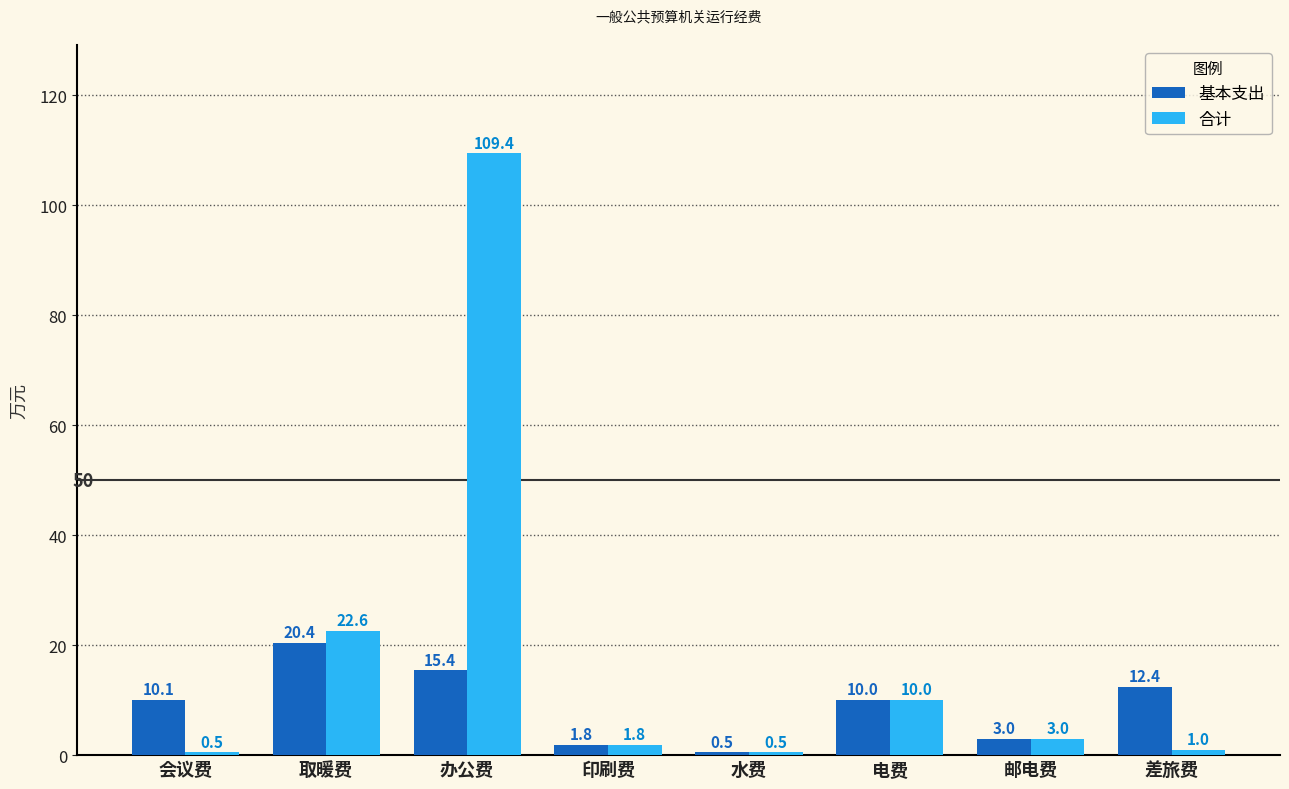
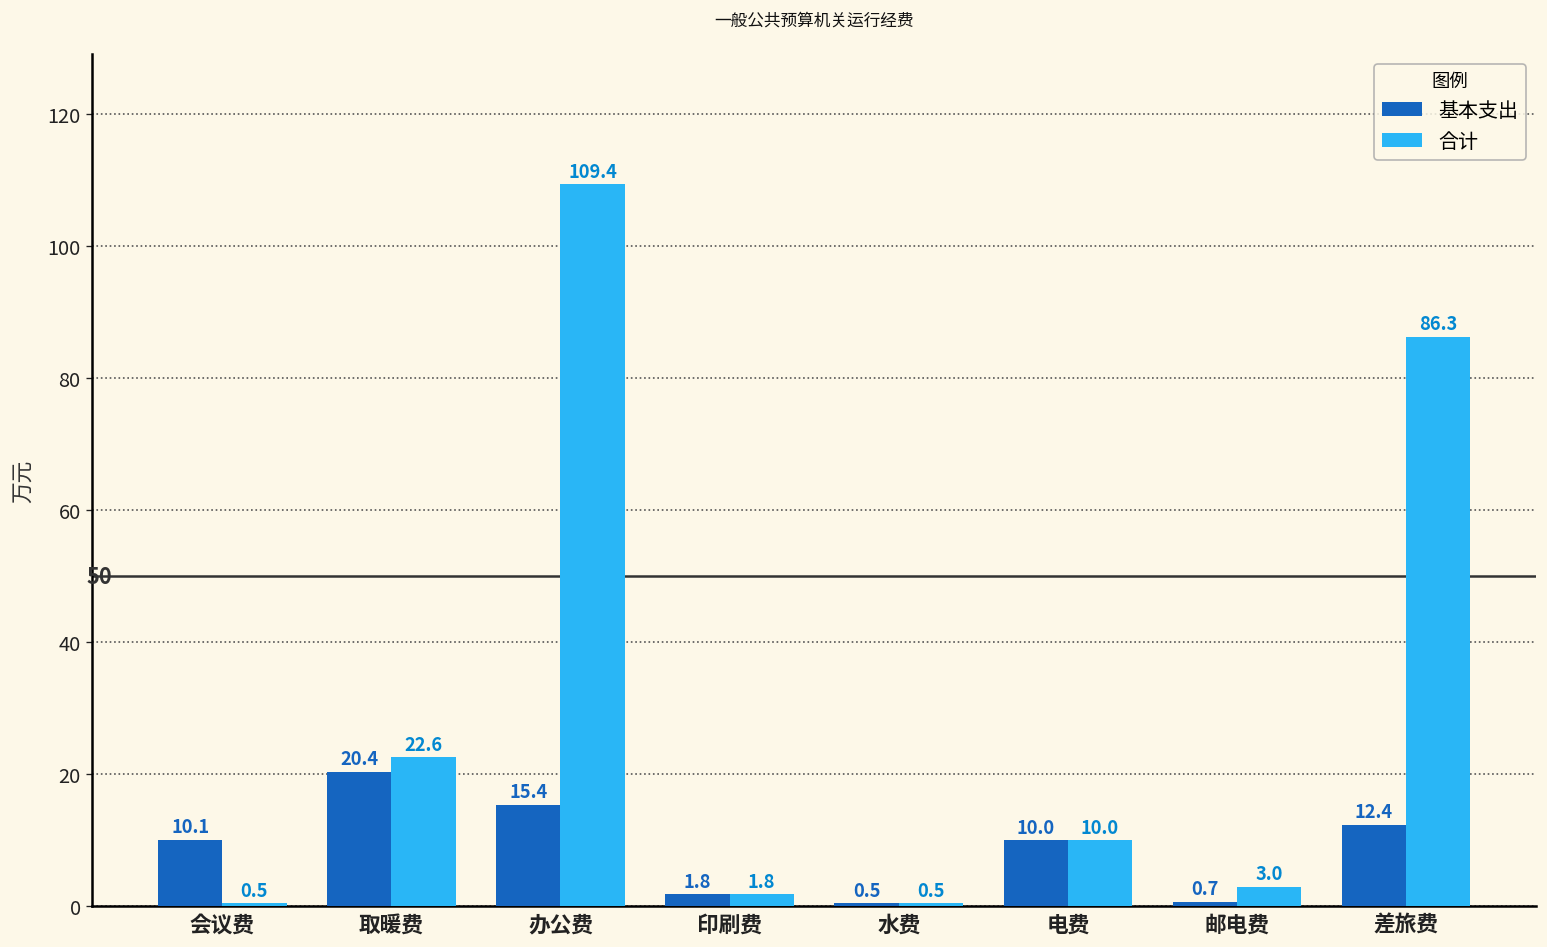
  {
    "基本支出": {
      "会议费": 10.1,
      "取暖费": 20.4,
      "办公费": 15.4,
      "印刷费": 1.8,
      "水费": 0.5,
      "电费": 10.0,
-     "邮电费": 3.0,
+     "邮电费": 0.7,
      "差旅费": 12.4
    },
    "合计": {
      "会议费": 0.5,
      "取暖费": 22.6,
      "办公费": 109.4,
      "印刷费": 1.8,
      "水费": 0.5,
      "电费": 10.0,
      "邮电费": 3.0,
-     "差旅费": 1.0
+     "差旅费": 86.3
    }
  }
